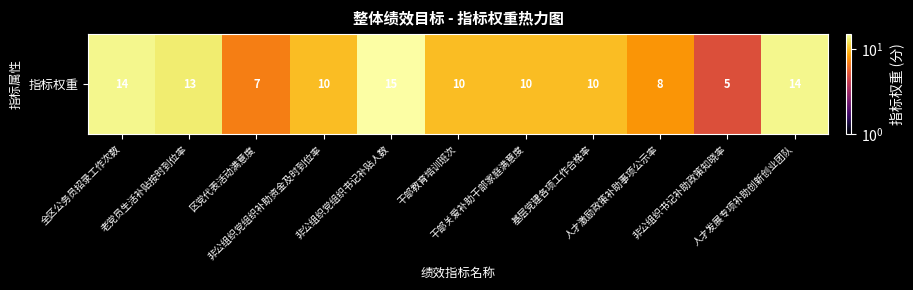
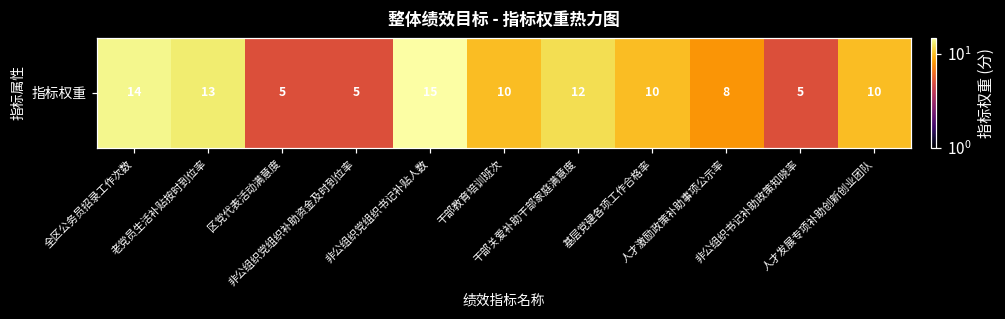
  {
    "指标权重": {
      "全区公务员招录工作次数": 14,
      "老党员生活补贴按时到位率": 13,
-     "区党代表活动满意度": 7,
-     "非公组织党组织补助资金及时到位率": 10,
+     "区党代表活动满意度": 5,
+     "非公组织党组织补助资金及时到位率": 5,
      "非公组织党组织书记补贴人数": 15,
      "干部教育培训班次": 10,
-     "干部关爱补助干部家庭满意度": 10,
+     "干部关爱补助干部家庭满意度": 12,
      "基层党建各项工作合格率": 10,
      "人才激励政策补助事项公示率": 8,
      "非公组织书记补助政策知晓率": 5,
-     "人才发展专项补助创新创业团队": 14
+     "人才发展专项补助创新创业团队": 10
    }
  }
